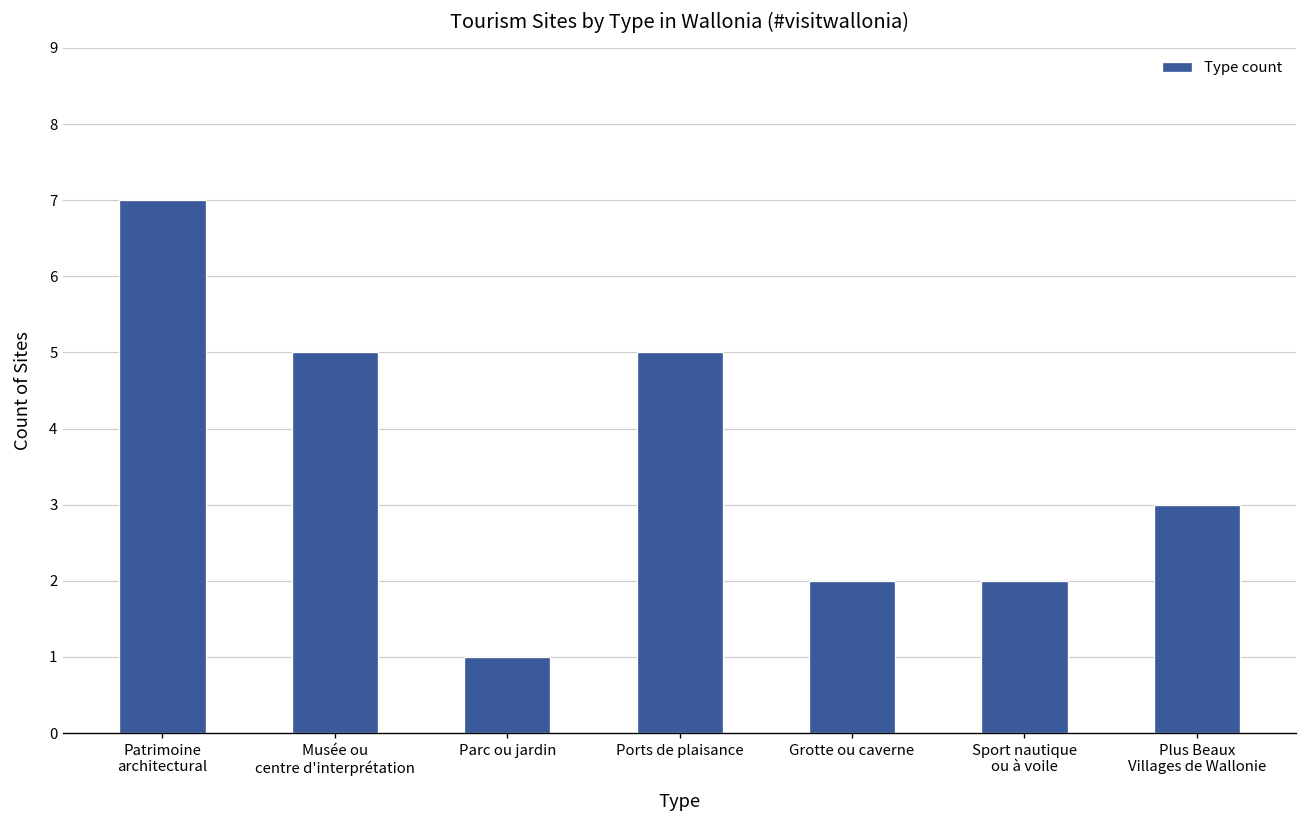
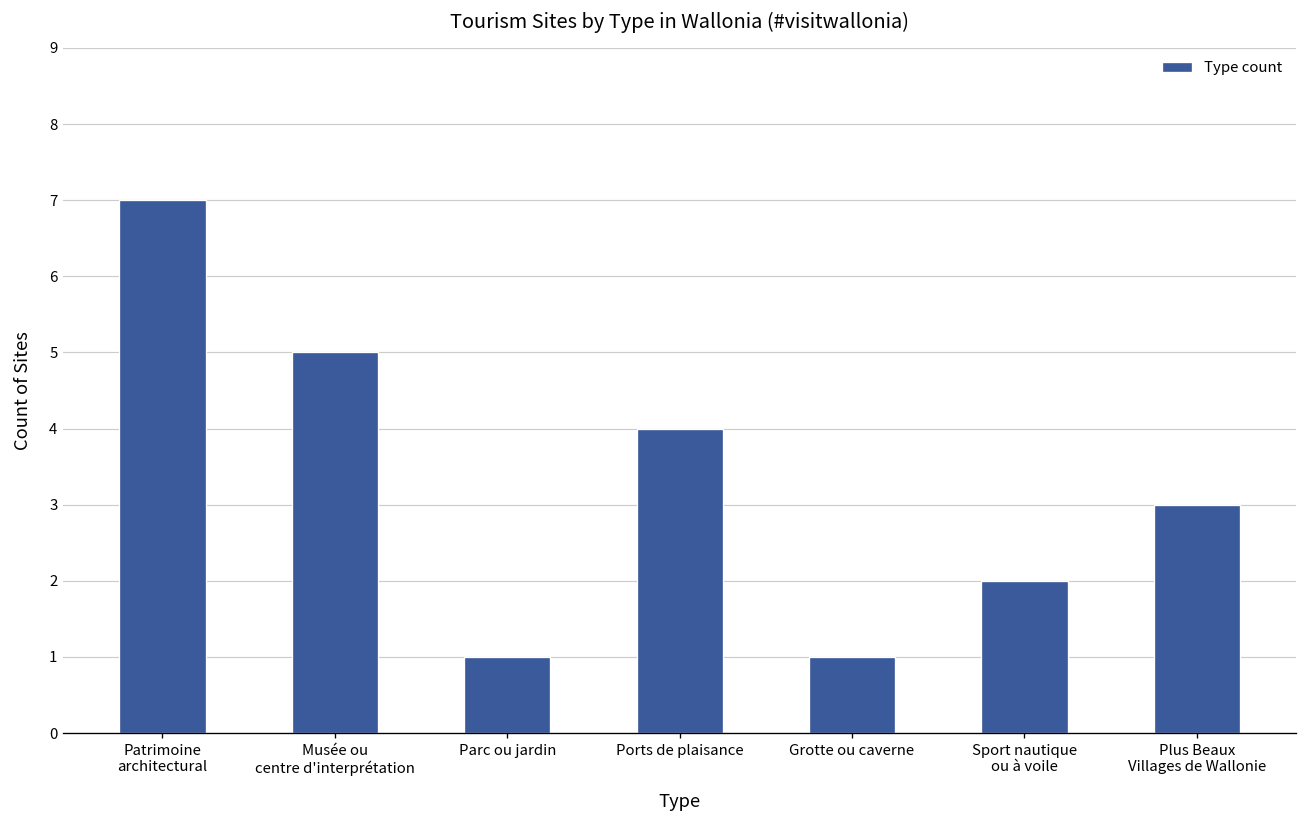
  {
    "Patrimoine architectural": 7,
    "Musée ou centre d'interprétation": 5,
    "Parc ou jardin": 1,
-   "Ports de plaisance": 5,
-   "Grotte ou caverne": 2,
+   "Ports de plaisance": 4,
+   "Grotte ou caverne": 1,
    "Sport nautique ou à voile": 2,
    "Plus Beaux Villages de Wallonie": 3
  }
